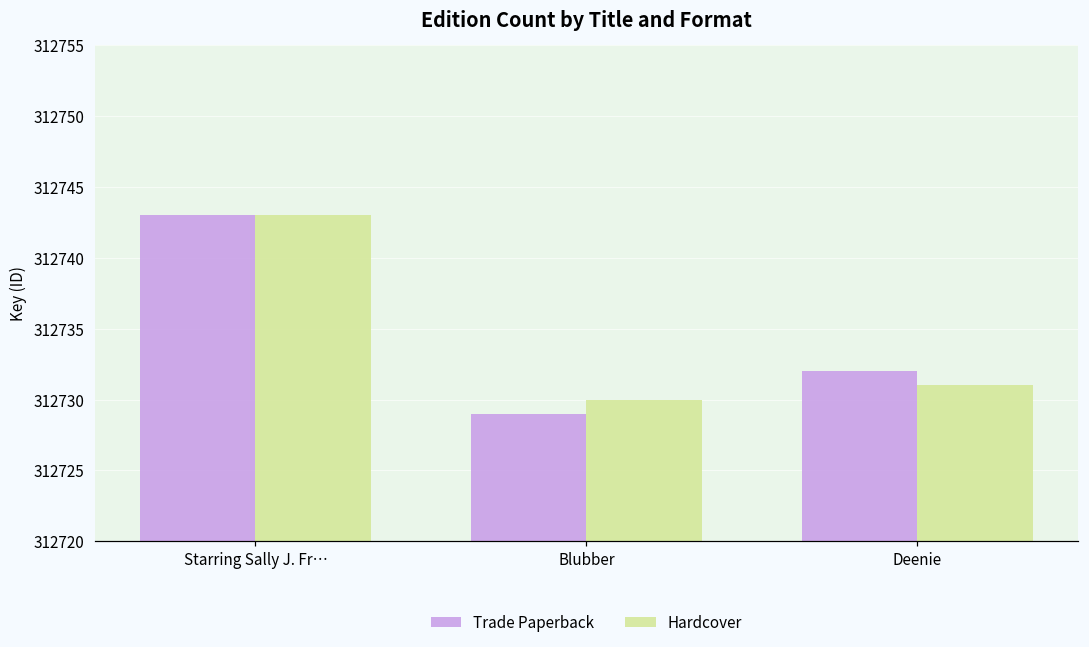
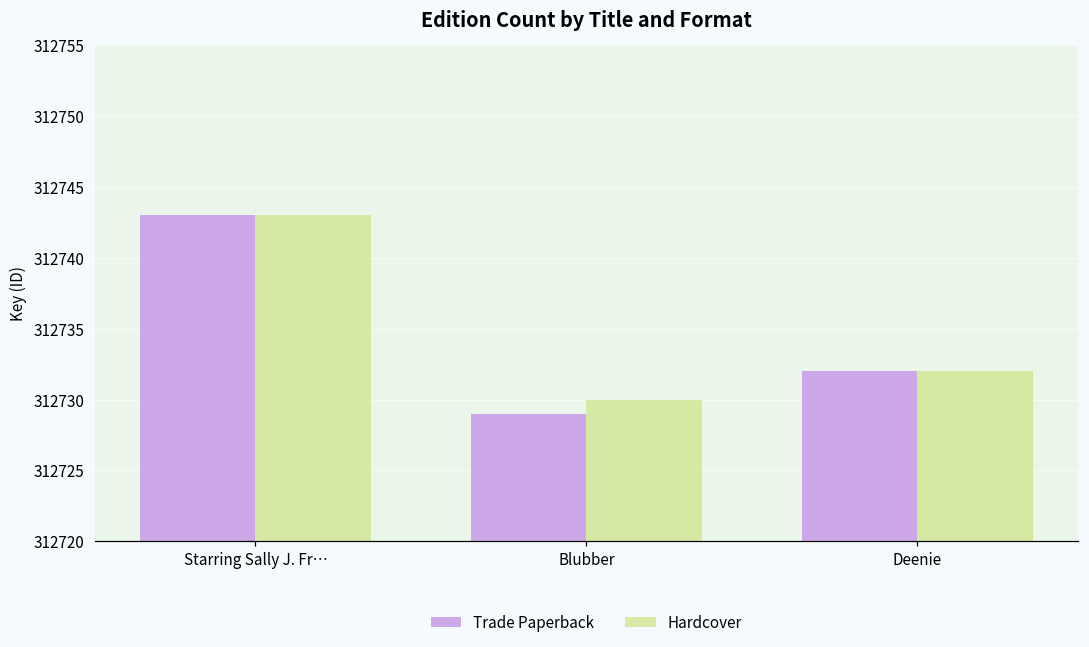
  {
    "Trade Paperback": {
      "Starring Sally J. Fr…": 312743,
      "Blubber": 312729,
      "Deenie": 312732
    },
    "Hardcover": {
      "Starring Sally J. Fr…": 312743,
      "Blubber": 312730,
-     "Deenie": 312731
+     "Deenie": 312732
    }
  }
